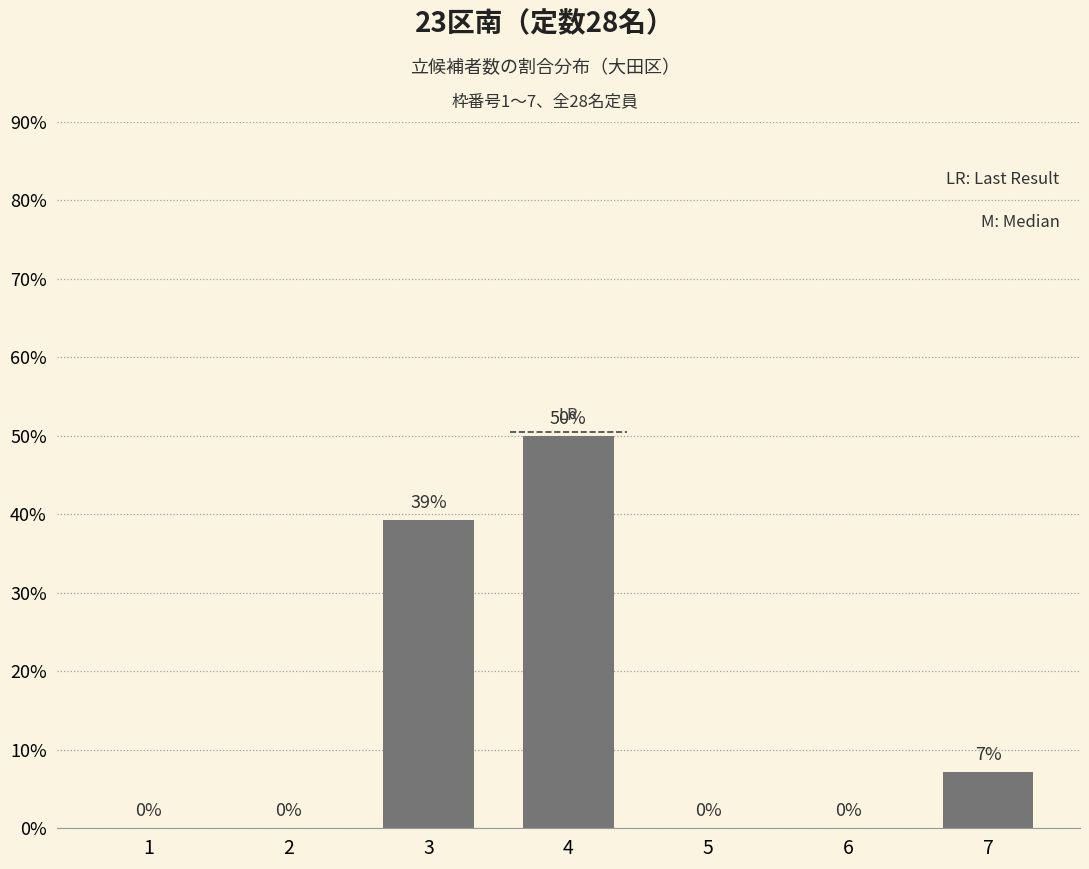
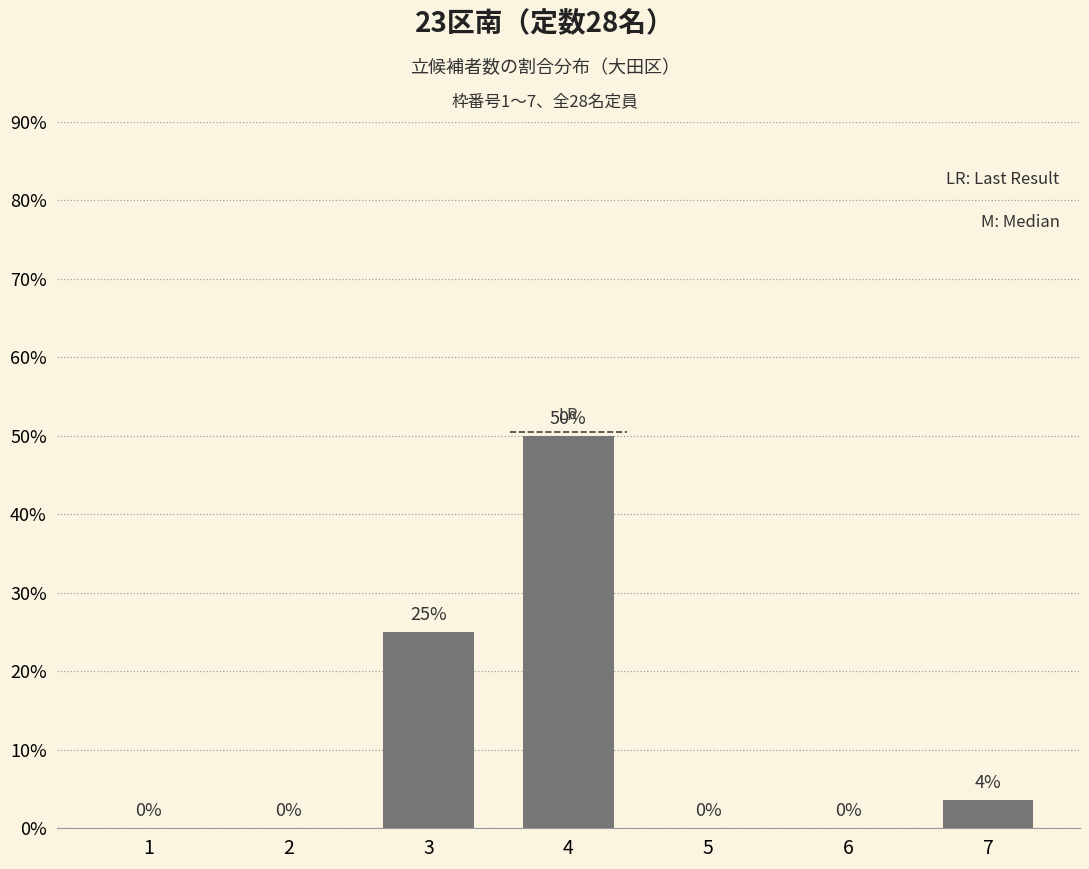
  {
    "1": "0%",
    "2": "0%",
-   "3": "39%",
+   "3": "25%",
    "5": "0%",
    "6": "0%",
-   "7": "7%"
+   "7": "4%"
  }
